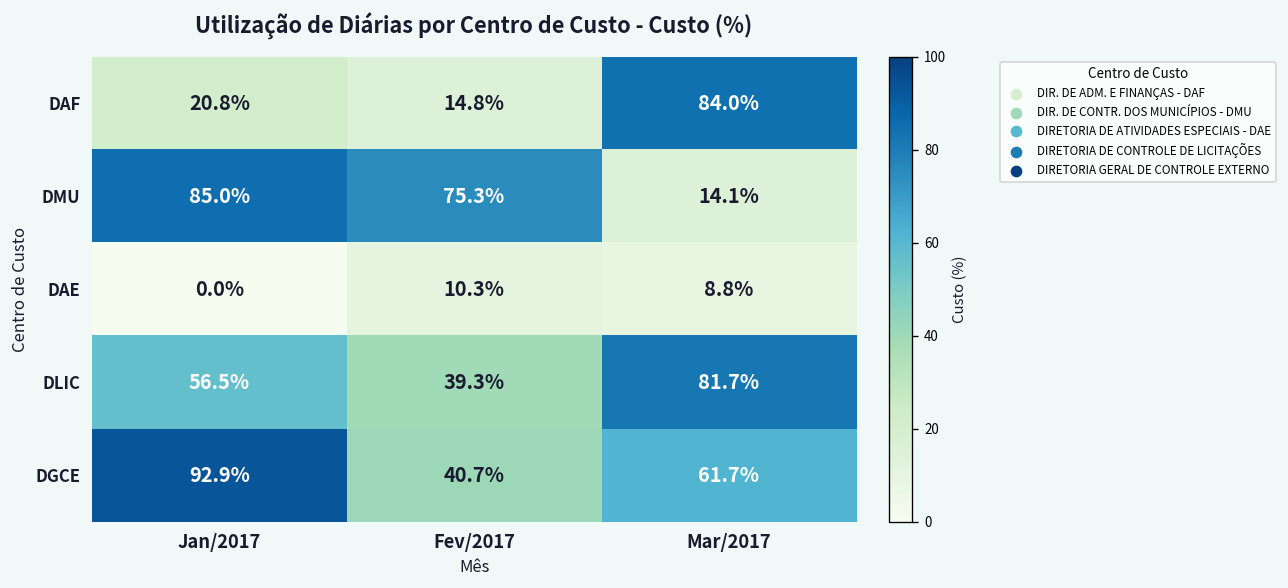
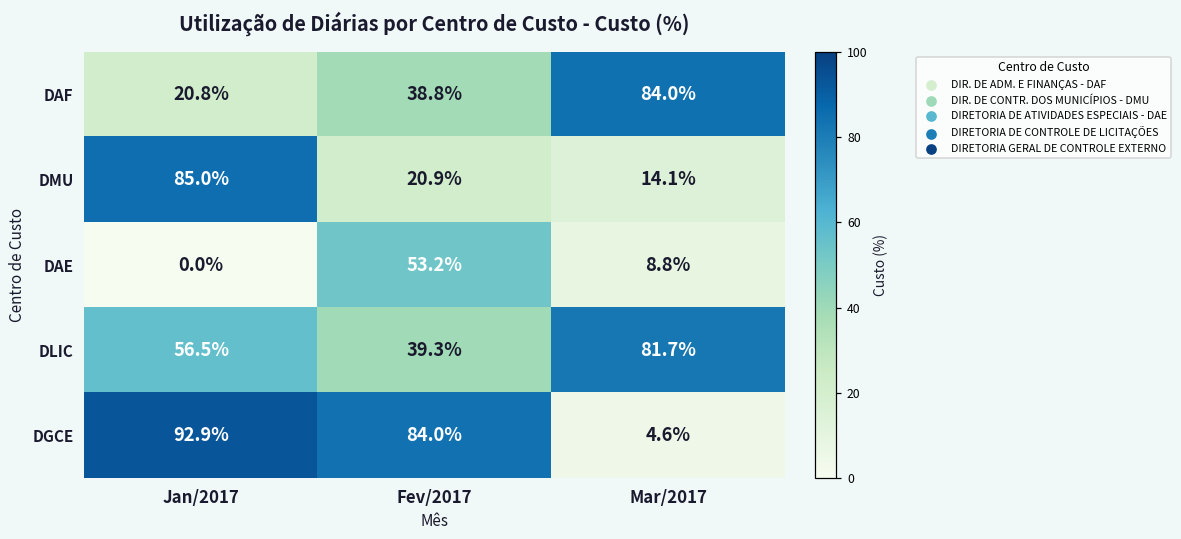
  {
    "DAF": {
      "Jan/2017": "20.8%",
-     "Fev/2017": "14.8%",
+     "Fev/2017": "38.8%",
      "Mar/2017": "84.0%"
    },
    "DMU": {
      "Jan/2017": "85.0%",
-     "Fev/2017": "75.3%",
+     "Fev/2017": "20.9%",
      "Mar/2017": "14.1%"
    },
    "DAE": {
      "Jan/2017": "0.0%",
-     "Fev/2017": "10.3%",
+     "Fev/2017": "53.2%",
      "Mar/2017": "8.8%"
    },
    "DLIC": {
      "Jan/2017": "56.5%",
      "Fev/2017": "39.3%",
      "Mar/2017": "81.7%"
    },
    "DGCE": {
      "Jan/2017": "92.9%",
-     "Fev/2017": "40.7%",
-     "Mar/2017": "61.7%"
+     "Fev/2017": "84.0%",
+     "Mar/2017": "4.6%"
    }
  }
